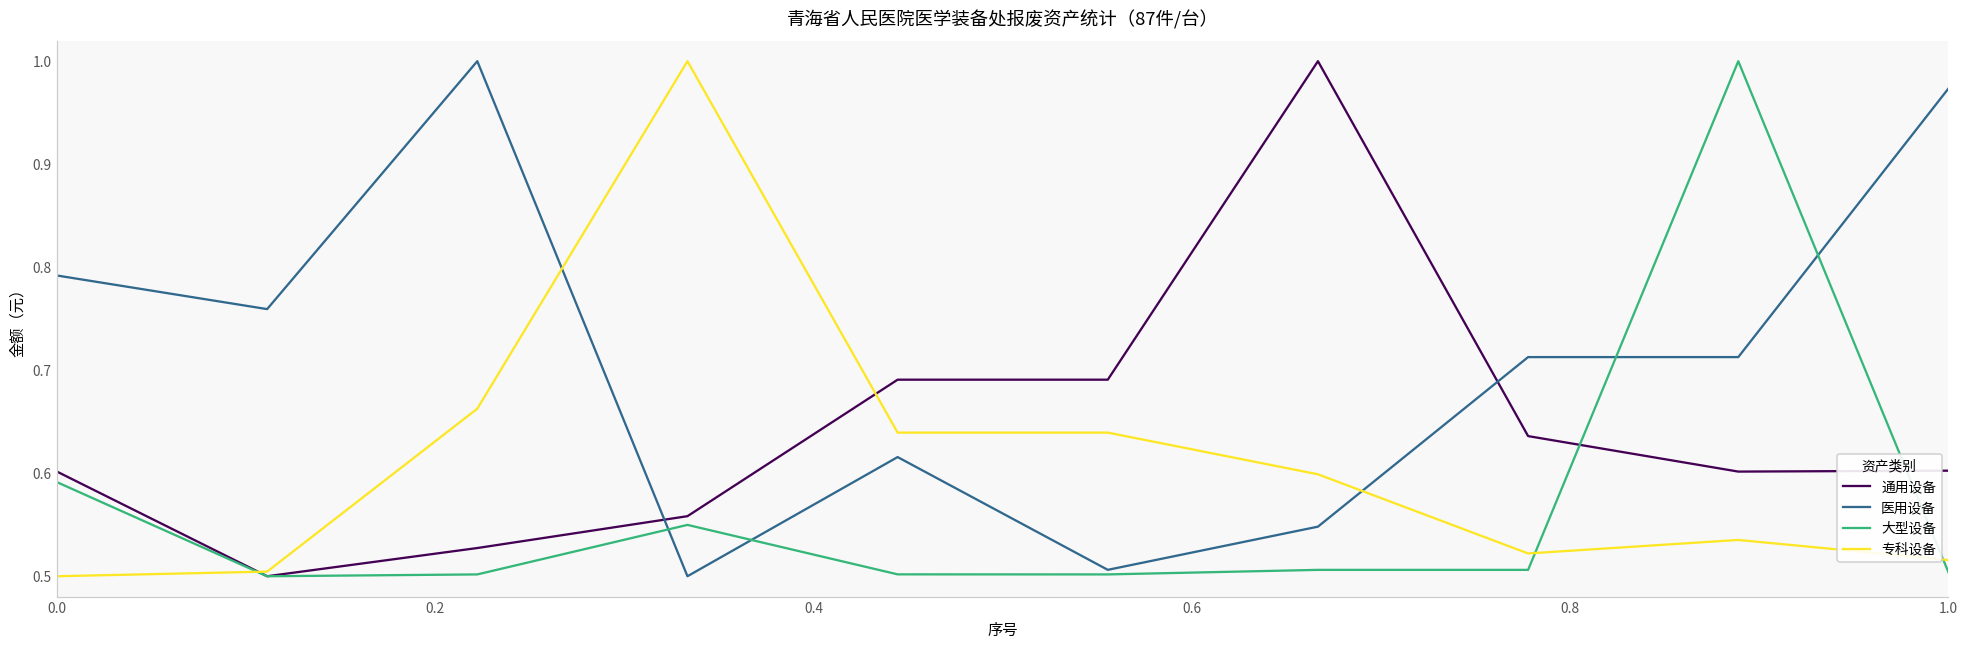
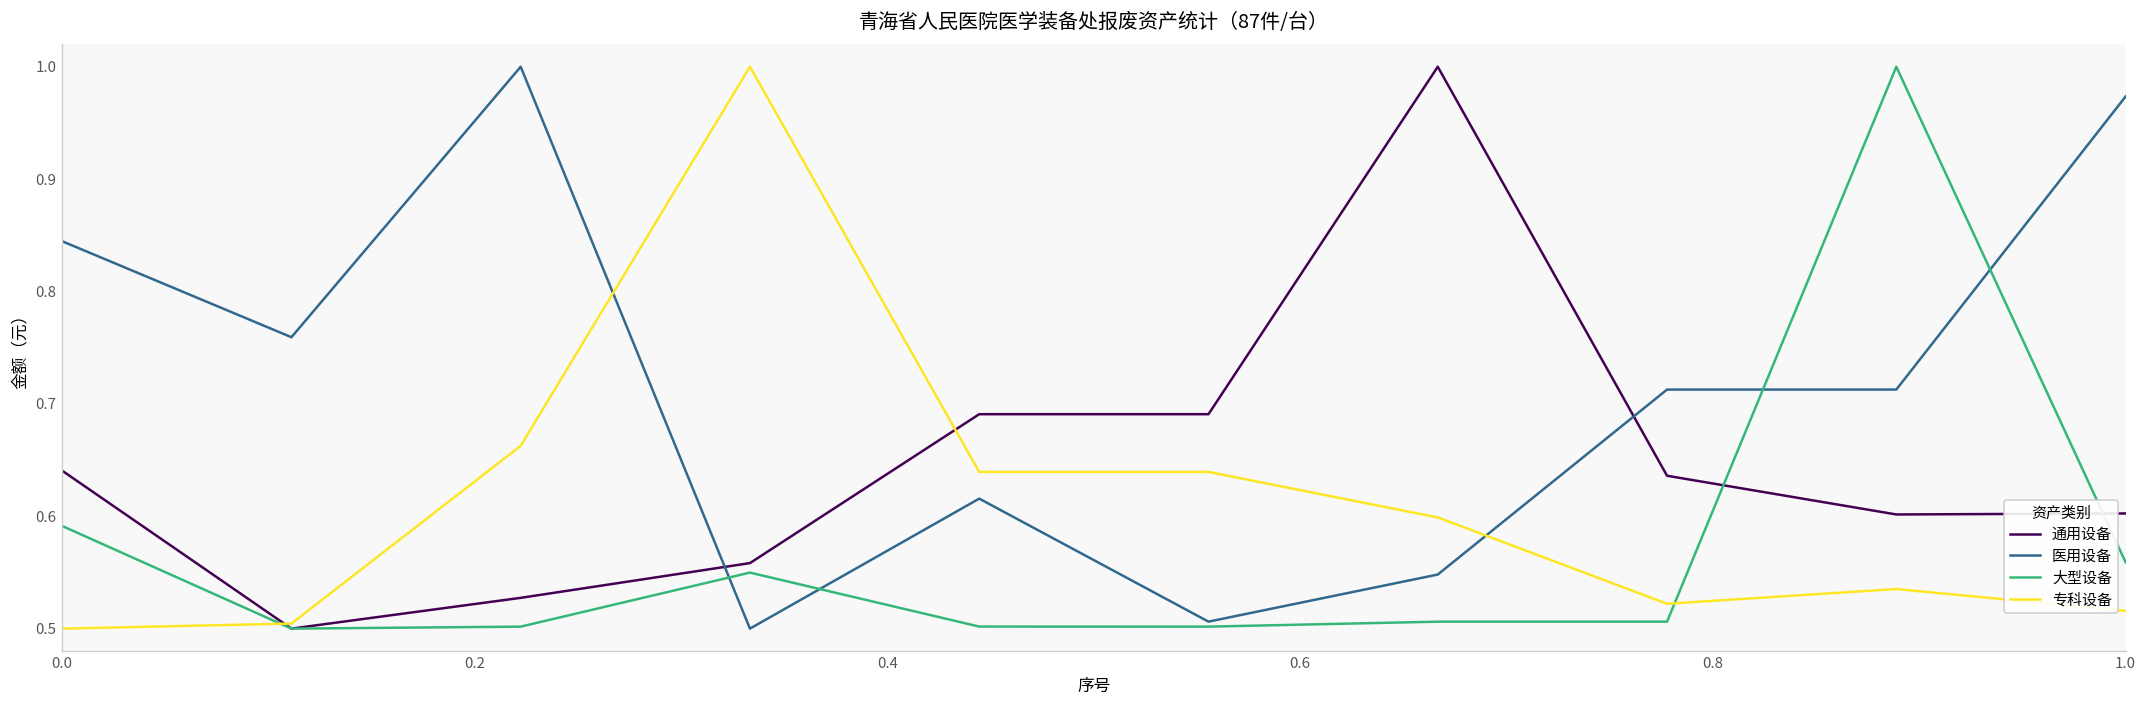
  {
    "通用设备": {
-     "0.0": 0.60,
+     "0.0": 0.64,
      "1.0": 0.60
    },
    "医用设备": {
-     "0.0": 0.79,
+     "0.0": 0.84,
      "1.0": 0.97
    },
    "大型设备": {
      "0.0": 0.59,
-     "1.0": 0.50
+     "1.0": 0.56
    },
    "专科设备": {
      "0.0": 0.50,
      "1.0": 0.52
    }
  }
